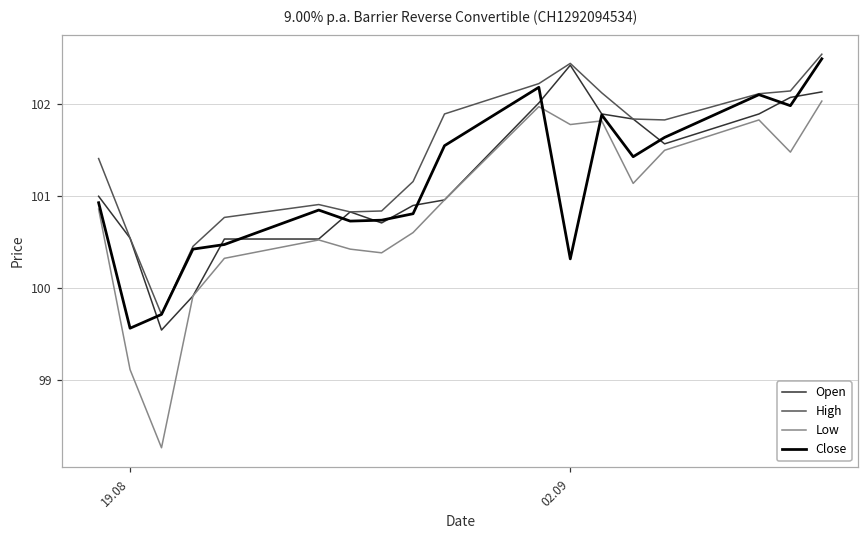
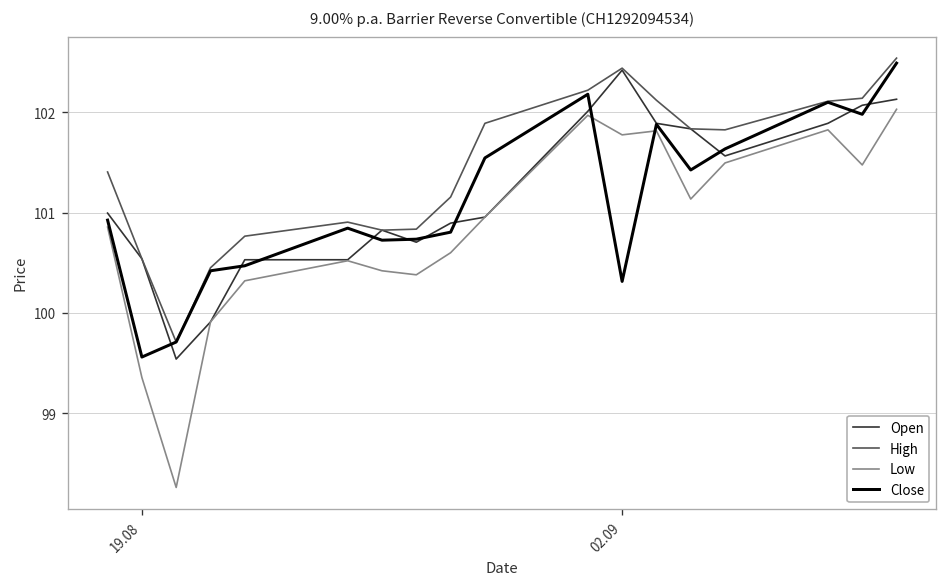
  {
    "Low": {
-     "19.08": 99.1,
+     "19.08": 99.4,
      "02.09": 101.8
    },
    "Close": {
      "19.08": 99.6,
      "02.09": 100.3
    }
  }
